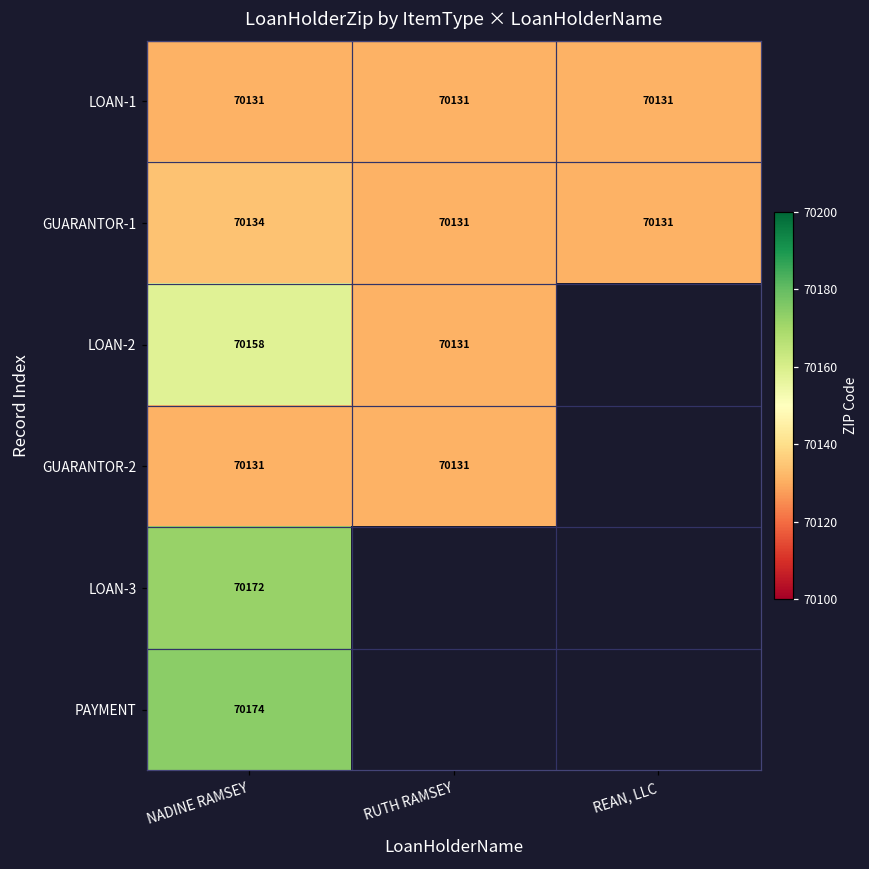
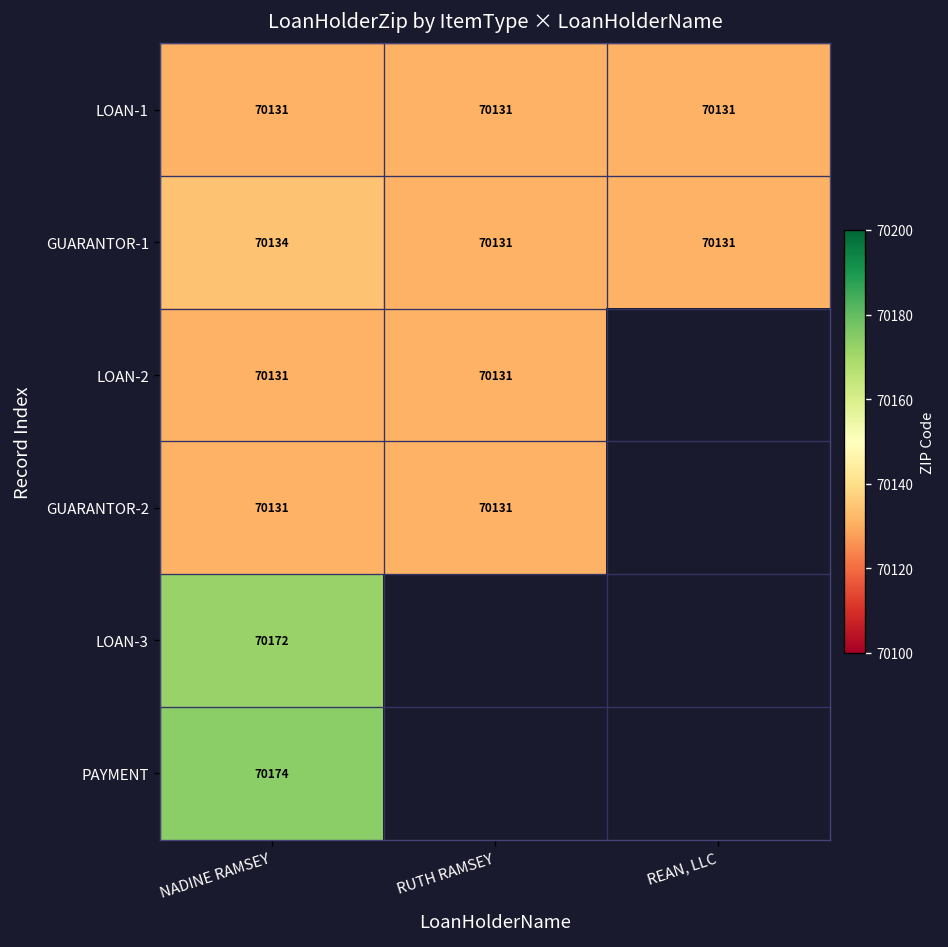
  {
    "LOAN-1": {
      "NADINE RAMSEY": 70131,
      "RUTH RAMSEY": 70131,
      "REAN, LLC": 70131
    },
    "GUARANTOR-1": {
      "NADINE RAMSEY": 70134,
      "RUTH RAMSEY": 70131,
      "REAN, LLC": 70131
    },
    "LOAN-2": {
-     "NADINE RAMSEY": 70158,
+     "NADINE RAMSEY": 70131,
      "RUTH RAMSEY": 70131
    },
    "GUARANTOR-2": {
      "NADINE RAMSEY": 70131,
      "RUTH RAMSEY": 70131
    },
    "LOAN-3": {
      "NADINE RAMSEY": 70172
    },
    "PAYMENT": {
      "NADINE RAMSEY": 70174
    }
  }
